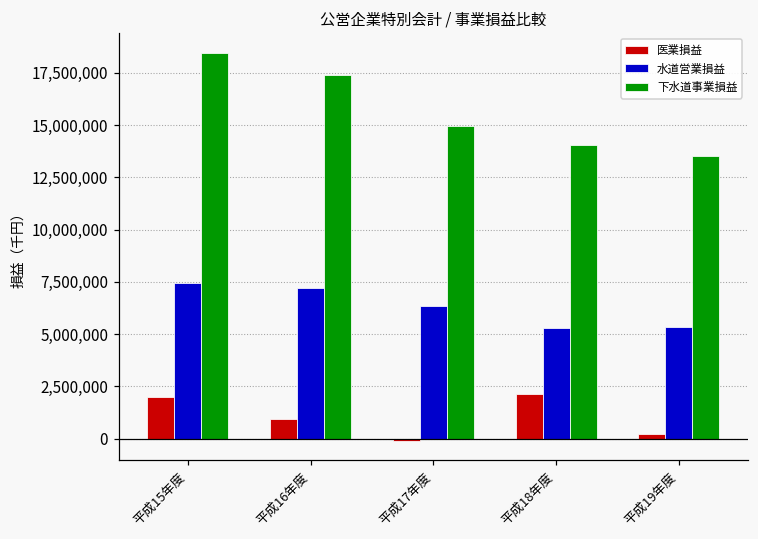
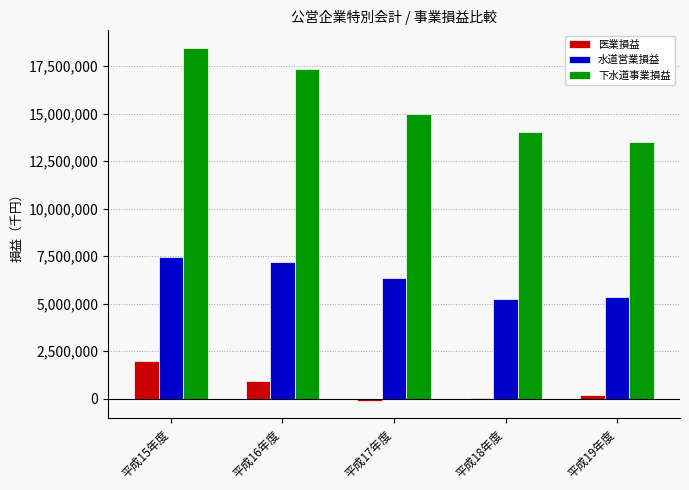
  {
    "医業損益": {
      "平成15年度": "2,000,000",
      "平成16年度": "900,000",
-     "平成18年度": "2,100,000",
+     "平成18年度": "100,000",
      "平成19年度": "200,000"
    },
    "水道営業損益": {
      "平成15年度": "7,400,000",
      "平成16年度": "7,200,000",
      "平成17年度": "6,300,000",
      "平成18年度": "5,300,000",
      "平成19年度": "5,400,000"
    },
    "下水道事業損益": {
      "平成15年度": "18,500,000",
      "平成16年度": "17,400,000",
      "平成17年度": "15,000,000",
      "平成18年度": "14,000,000",
      "平成19年度": "13,500,000"
    }
  }
